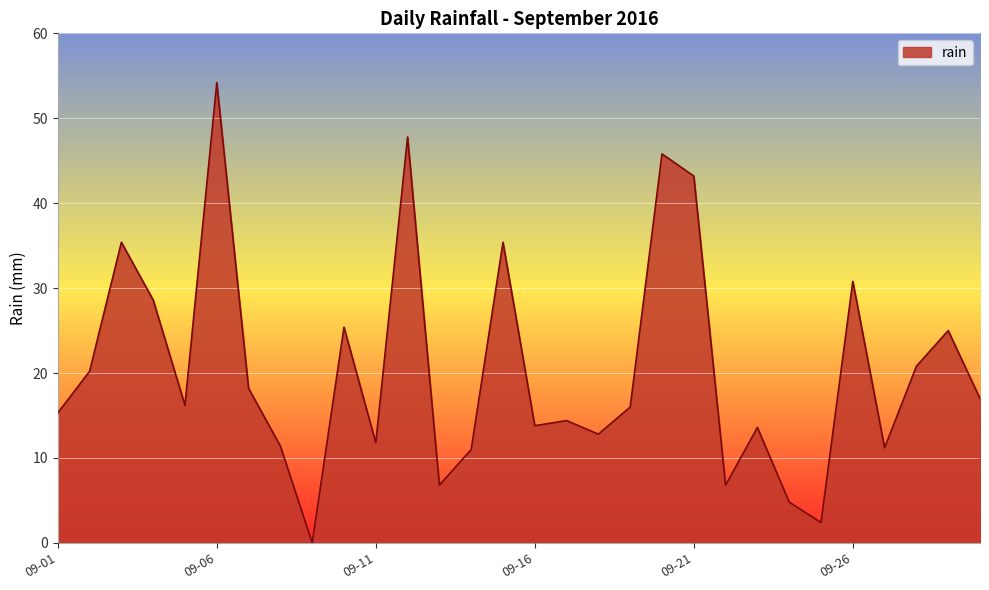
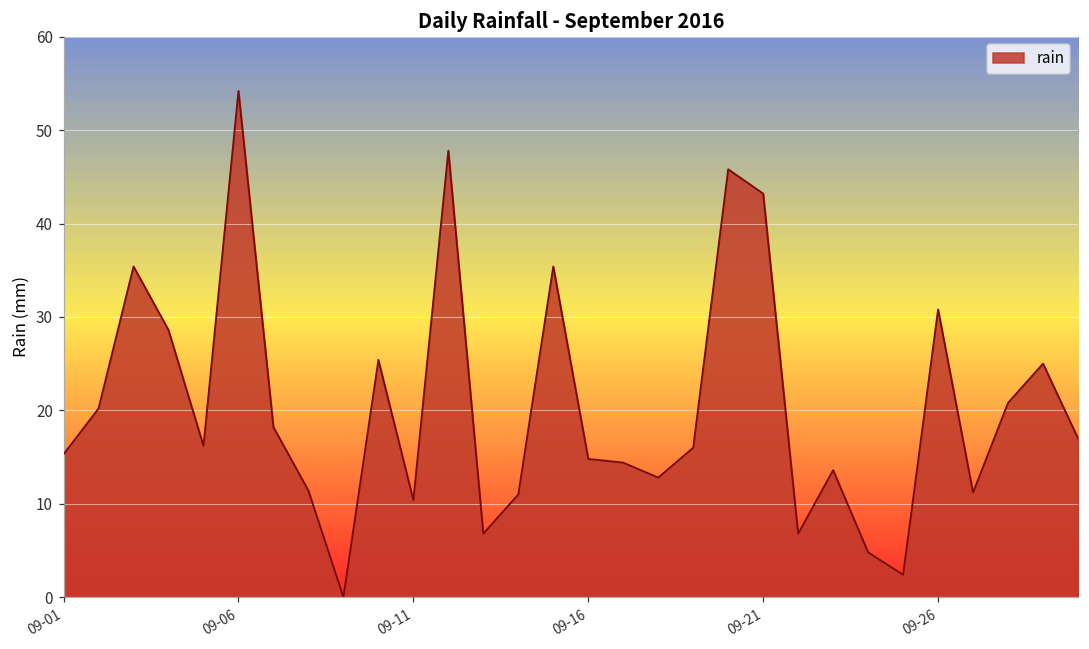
  {
    "09-01": 15,
    "09-06": 54,
-   "09-11": 12,
-   "09-16": 14,
+   "09-11": 10,
+   "09-16": 15,
    "09-21": 43,
    "09-26": 31
  }
